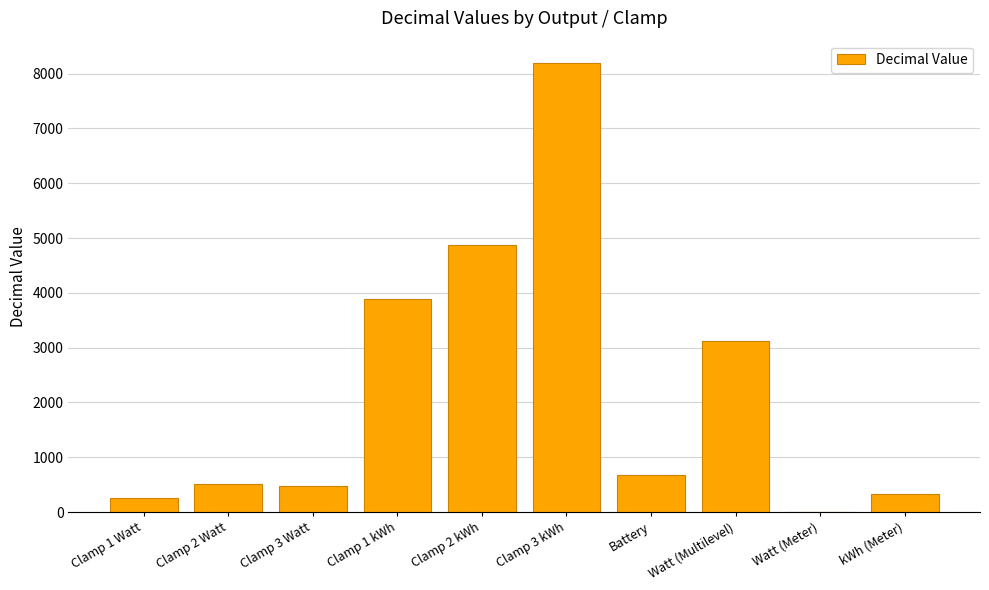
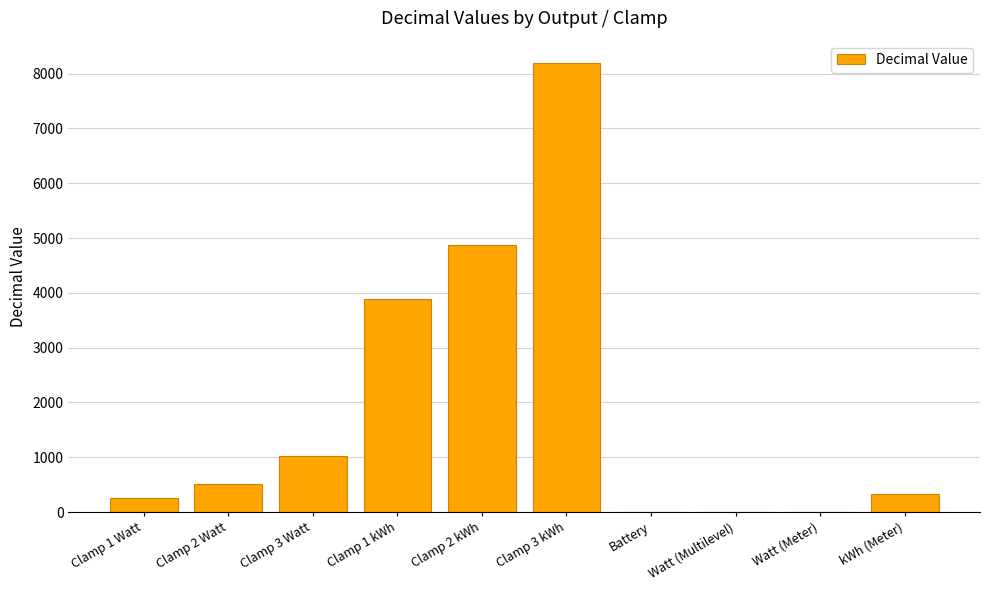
  {
    "Clamp 1 Watt": 300,
    "Clamp 2 Watt": 500,
-   "Clamp 3 Watt": 500,
+   "Clamp 3 Watt": 1000,
    "Clamp 1 kWh": 3900,
    "Clamp 2 kWh": 4900,
    "Clamp 3 kWh": 8200,
-   "Battery": 700,
-   "Watt (Multilevel)": 3100,
+   "Battery": 0,
+   "Watt (Multilevel)": 0,
    "kWh (Meter)": 300
  }
